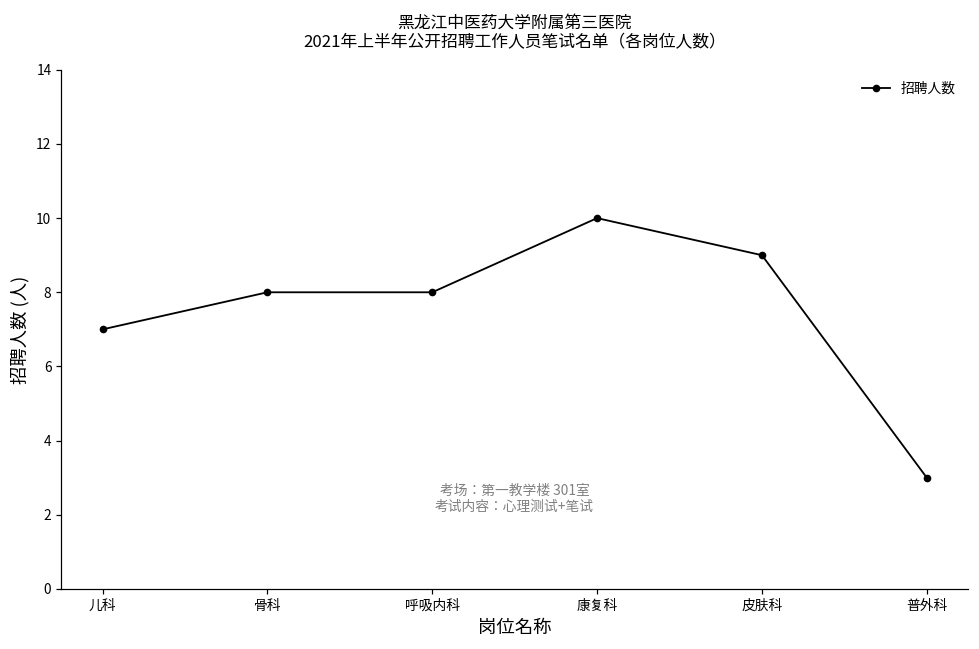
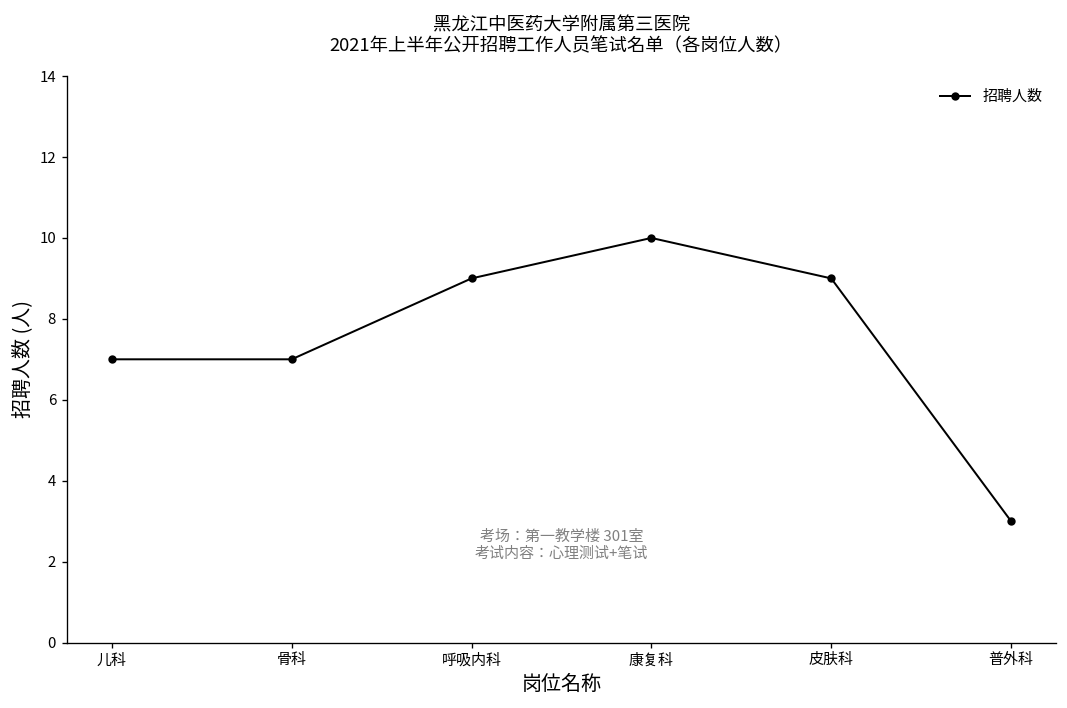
  {
    "儿科": 7,
-   "骨科": 8,
-   "呼吸内科": 8,
+   "骨科": 7,
+   "呼吸内科": 9,
    "康复科": 10,
    "皮肤科": 9,
    "普外科": 3
  }
